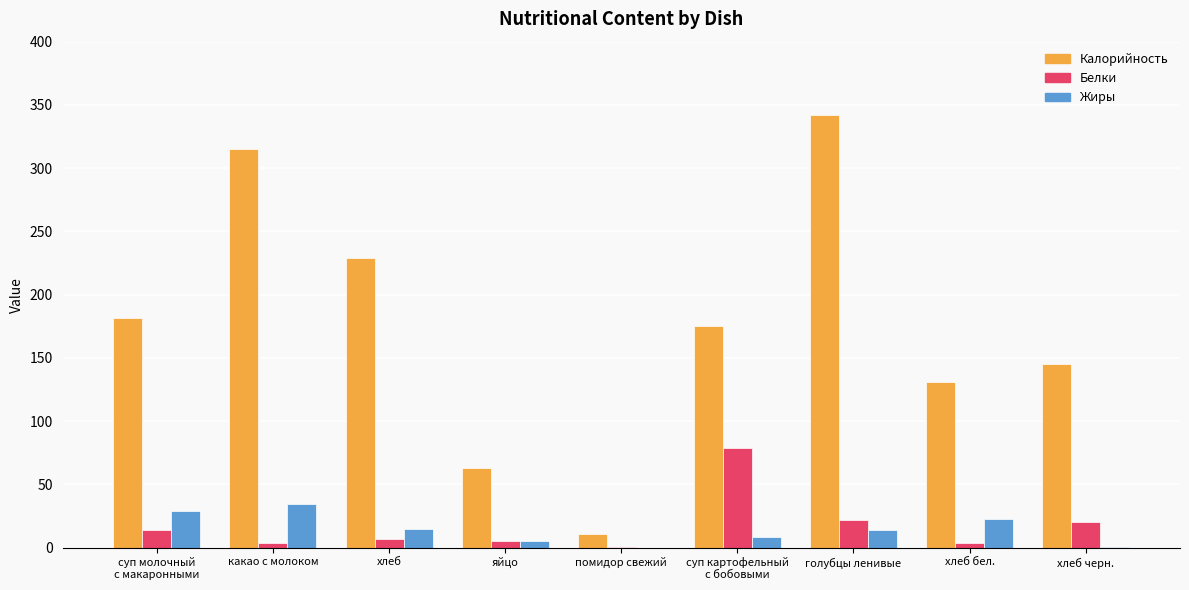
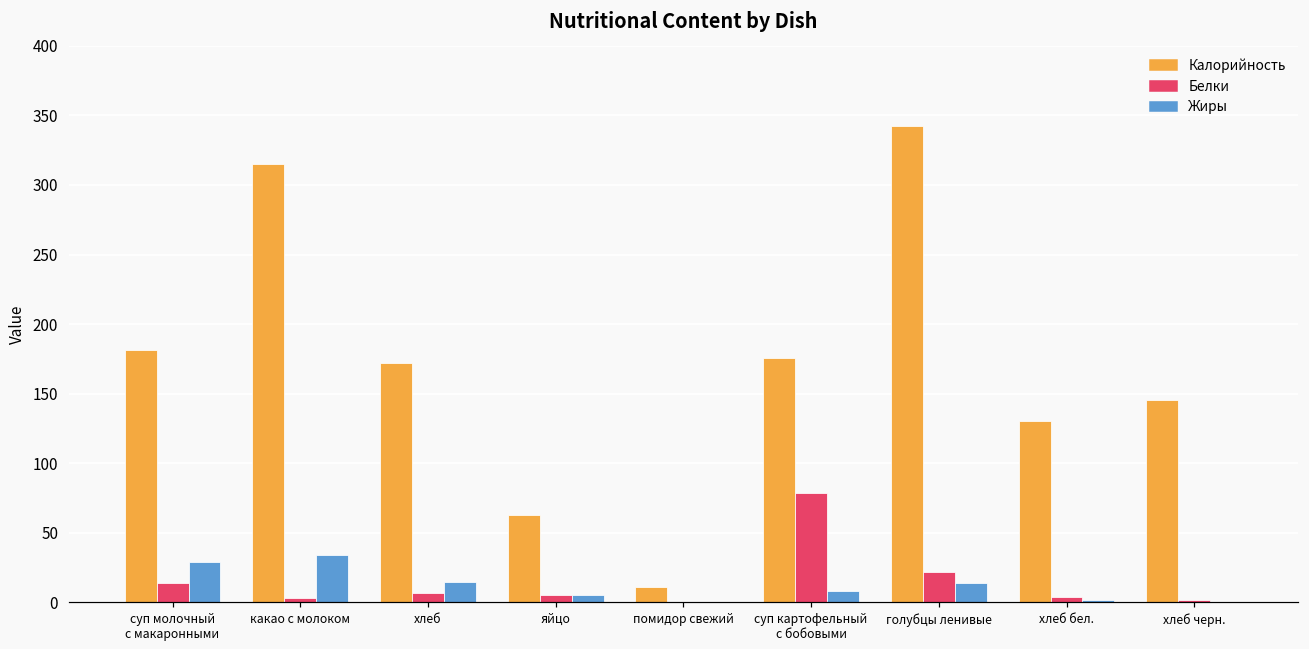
  {
    "Калорийность": {
      "суп молочный с макаронными": 182,
      "какао с молоком": 315,
-     "хлеб": 229,
+     "хлеб": 172,
      "яйцо": 63,
      "помидор свежий": 11,
      "суп картофельный с бобовыми": 175,
      "голубцы ленивые": 342,
      "хлеб бел.": 131,
      "хлеб черн.": 145
    },
    "Белки": {
      "суп молочный с макаронными": 14,
      "какао с молоком": 4,
      "хлеб": 7,
      "яйцо": 5,
      "суп картофельный с бобовыми": 79,
      "голубцы ленивые": 22,
      "хлеб бел.": 4,
-     "хлеб черн.": 20
+     "хлеб черн.": 2
    },
    "Жиры": {
      "суп молочный с макаронными": 29,
      "какао с молоком": 34,
      "хлеб": 15,
      "яйцо": 5,
      "помидор свежий": 0,
      "суп картофельный с бобовыми": 8,
      "голубцы ленивые": 14,
-     "хлеб бел.": 22
+     "хлеб бел.": 1
    }
  }
